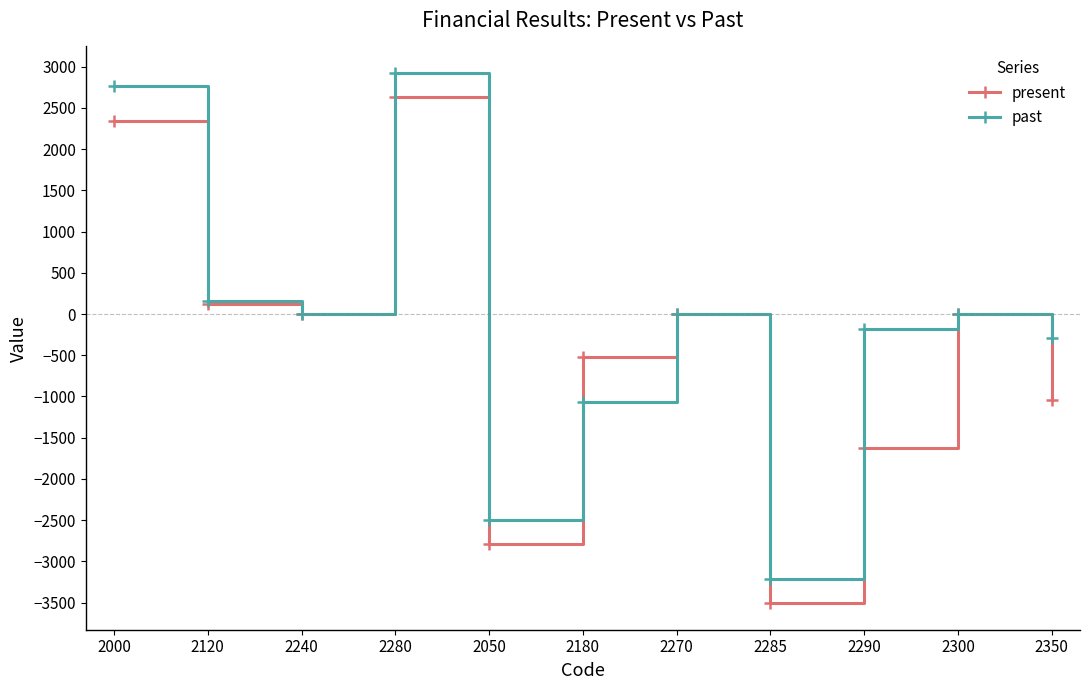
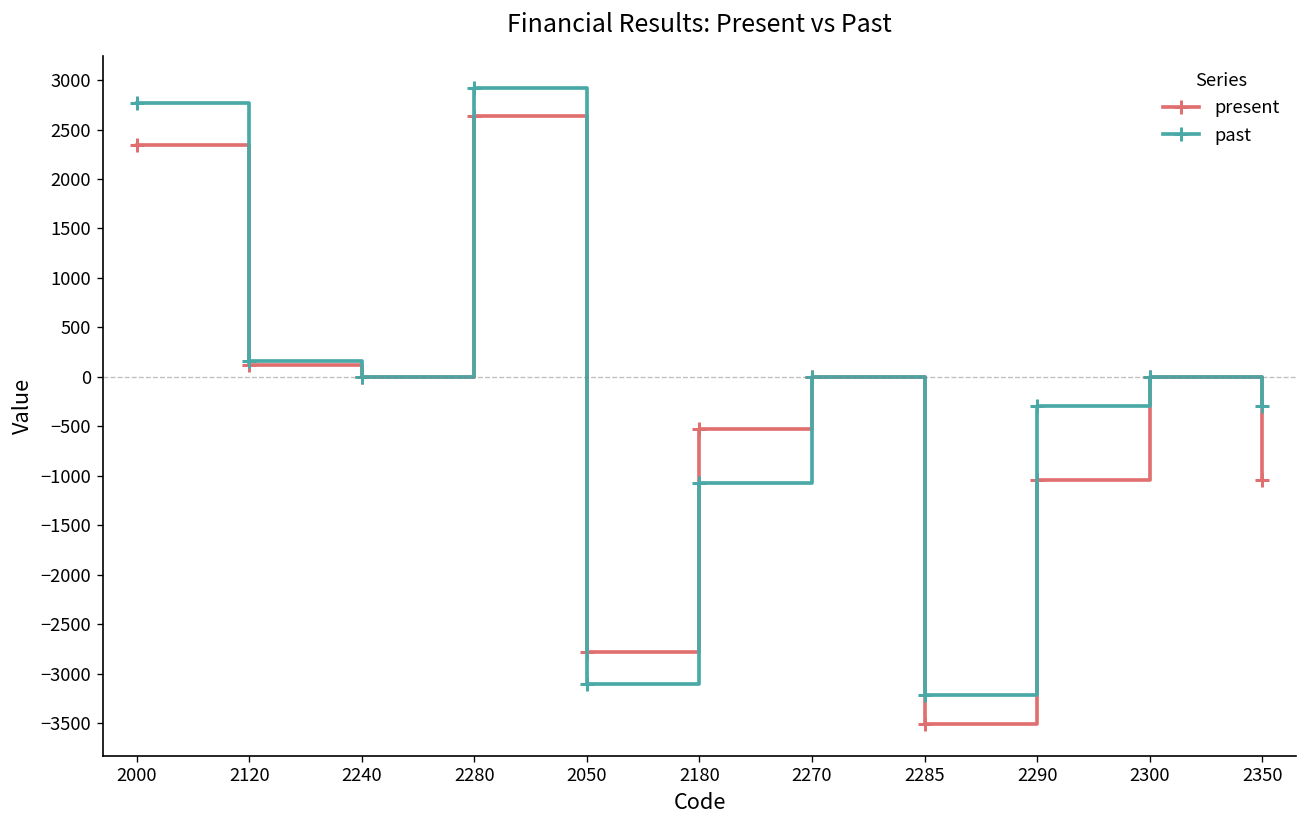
  {
    "present": {
      "2000": 2300,
      "2120": 100,
      "2280": 2600,
      "2050": -2800,
      "2180": -500,
      "2285": -3500,
-     "2290": -1600,
+     "2290": -1000,
      "2350": -1000
    },
    "past": {
      "2000": 2800,
      "2120": 200,
      "2280": 2900,
-     "2050": -2500,
+     "2050": -3100,
      "2180": -1100,
      "2285": -3200,
-     "2290": -200,
+     "2290": -300,
      "2350": -300
    }
  }
